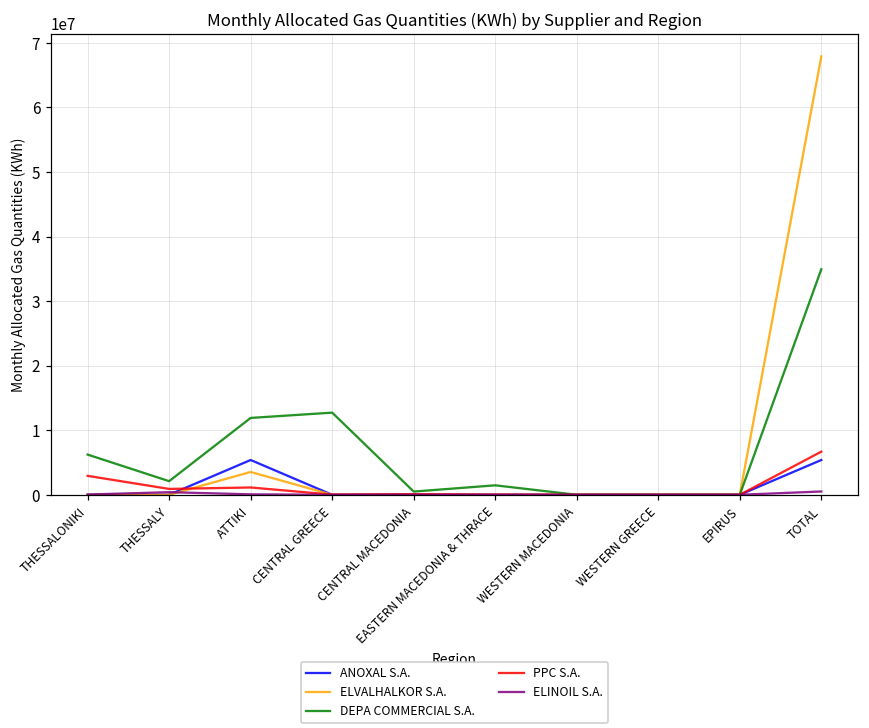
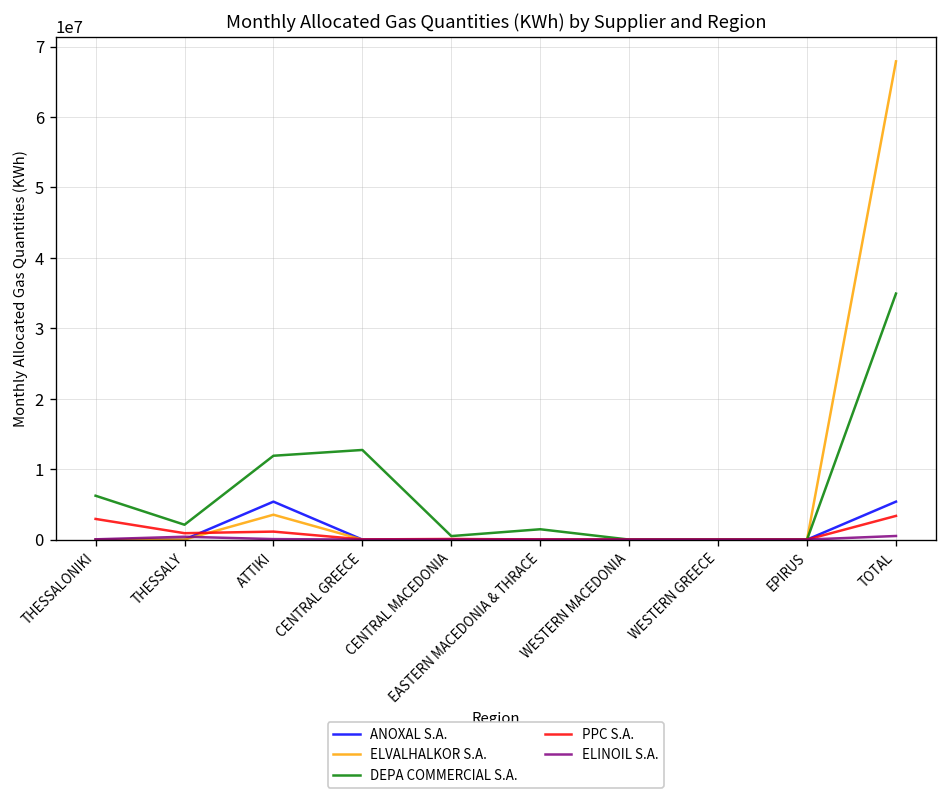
  {
    "ANOXAL S.A.": {
      "ATTIKI": 5000000,
      "TOTAL": 5000000
    },
    "ELVALHALKOR S.A.": {
      "ATTIKI": 4000000,
      "TOTAL": 68000000
    },
    "DEPA COMMERCIAL S.A.": {
      "THESSALONIKI": 6000000,
      "THESSALY": 2000000,
      "ATTIKI": 12000000,
      "CENTRAL GREECE": 13000000,
      "EASTERN MACEDONIA & THRACE": 1000000,
      "TOTAL": 35000000
    },
    "PPC S.A.": {
      "THESSALONIKI": 3000000,
      "THESSALY": 1000000,
      "ATTIKI": 1000000,
-     "TOTAL": 7000000
+     "TOTAL": 3000000
    },
    "ELINOIL S.A.": {
      "ATTIKI": 0,
      "TOTAL": 1000000
    }
  }
